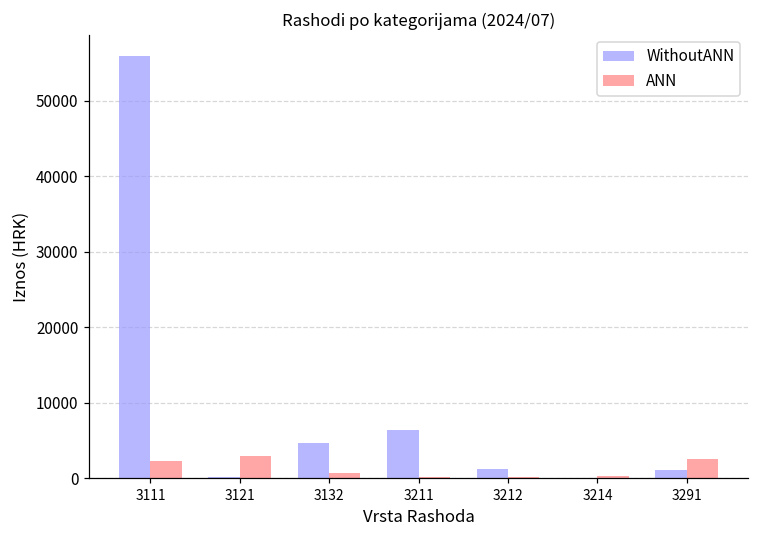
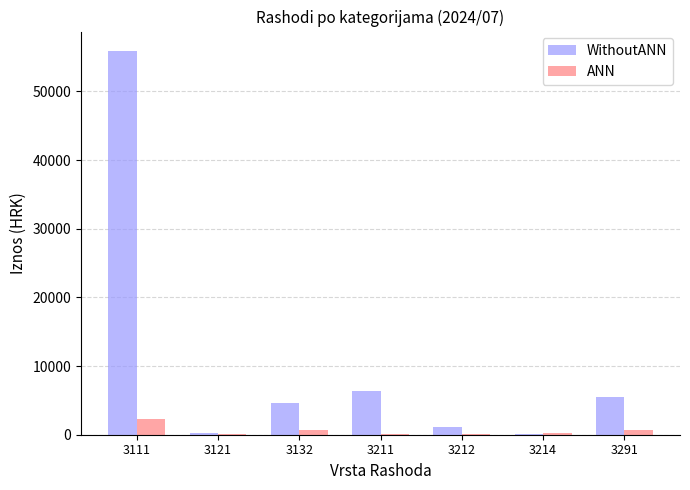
  {
    "WithoutANN": {
      "3111": 56000,
      "3132": 5000,
      "3211": 6000,
      "3212": 1000,
-     "3291": 1000
+     "3291": 6000
    },
    "ANN": {
      "3111": 2000,
-     "3121": 3000,
+     "3121": 0,
      "3132": 1000,
-     "3291": 3000
+     "3291": 1000
    }
  }
